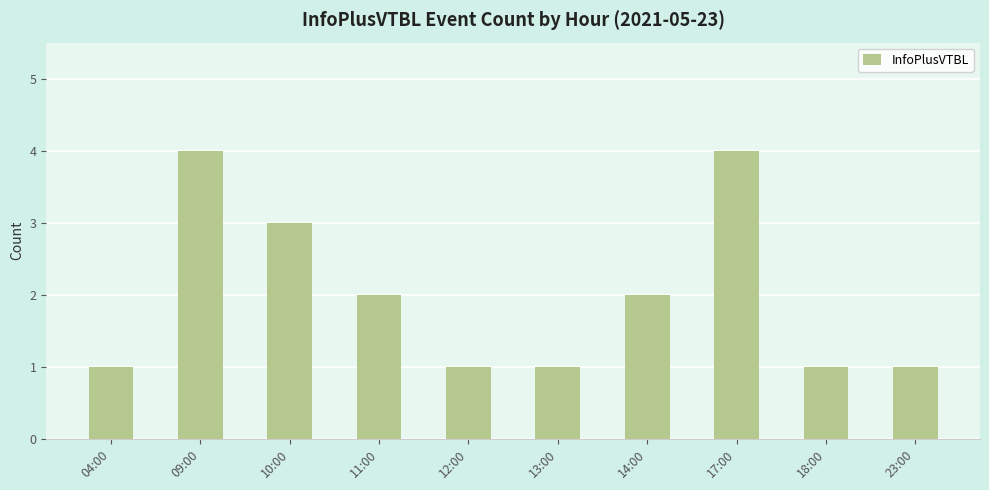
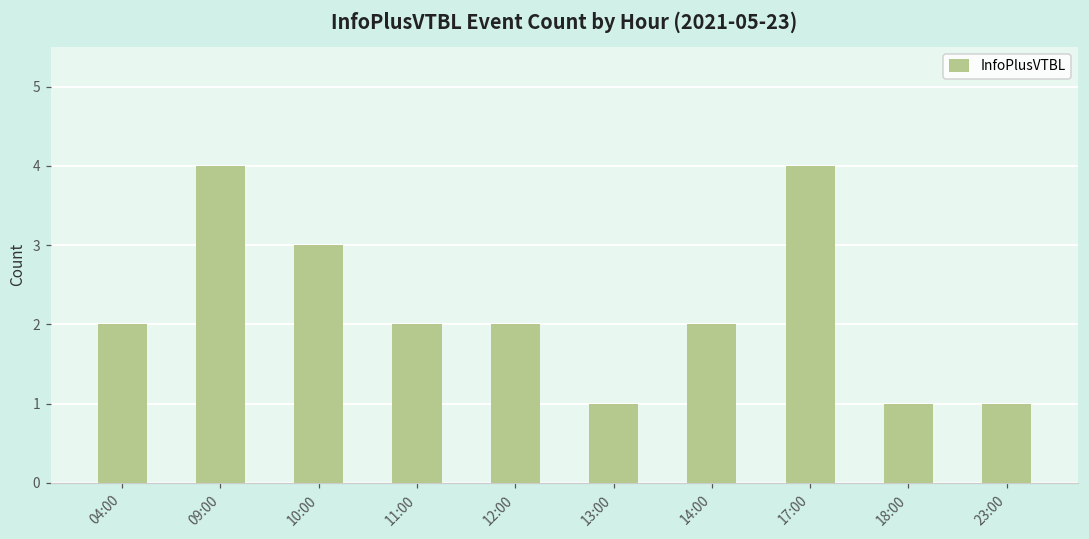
  {
-   "04:00": 1,
+   "04:00": 2,
    "09:00": 4,
    "10:00": 3,
    "11:00": 2,
-   "12:00": 1,
+   "12:00": 2,
    "13:00": 1,
    "14:00": 2,
    "17:00": 4,
    "18:00": 1,
    "23:00": 1
  }
